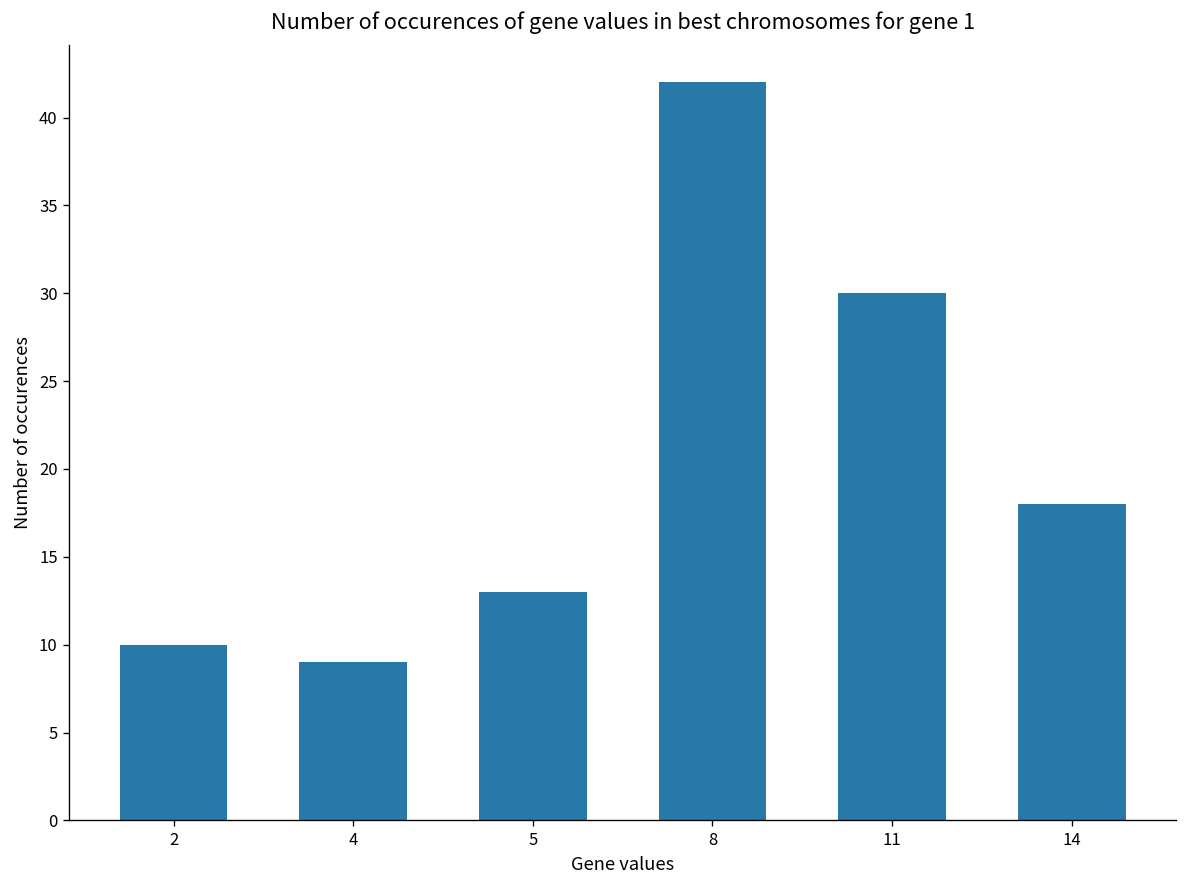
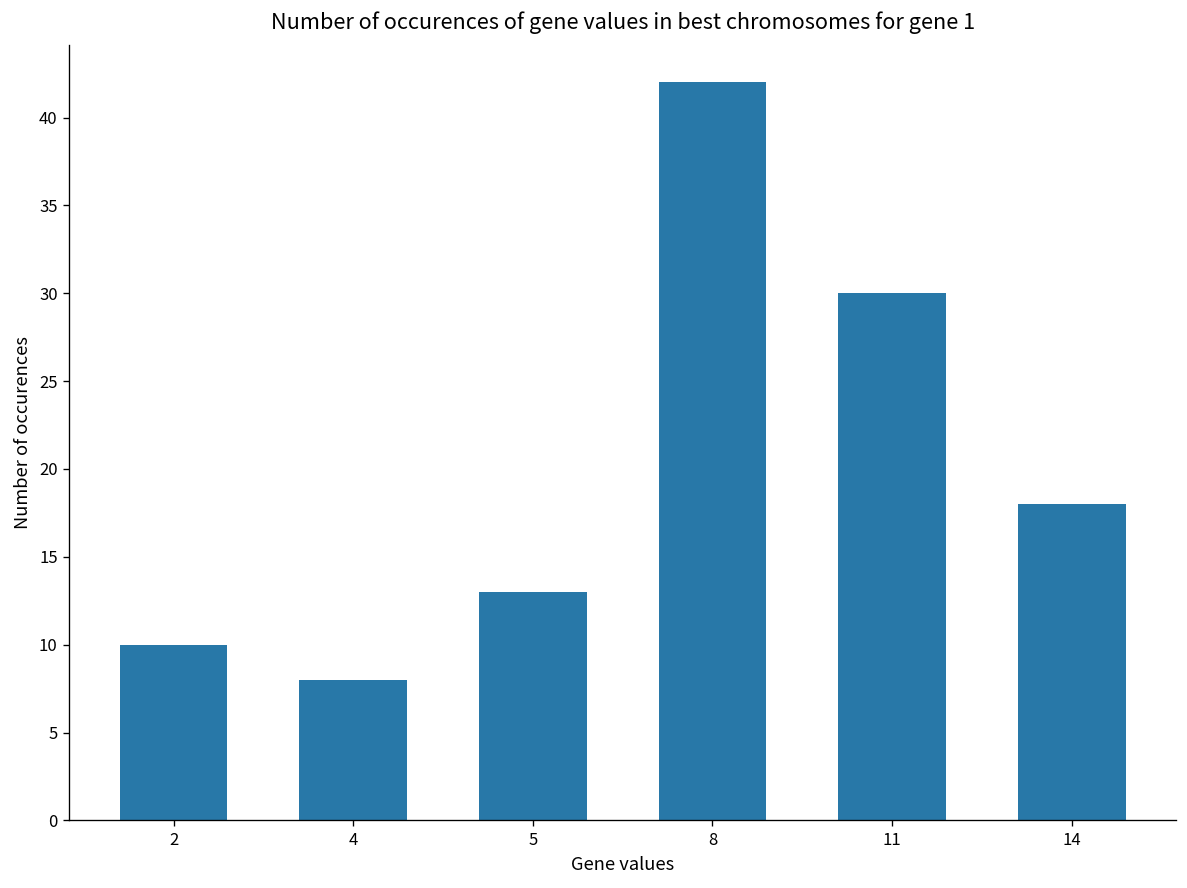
  {
    "2": 10,
-   "4": 9,
+   "4": 8,
    "5": 13,
    "8": 42,
    "11": 30,
    "14": 18
  }
